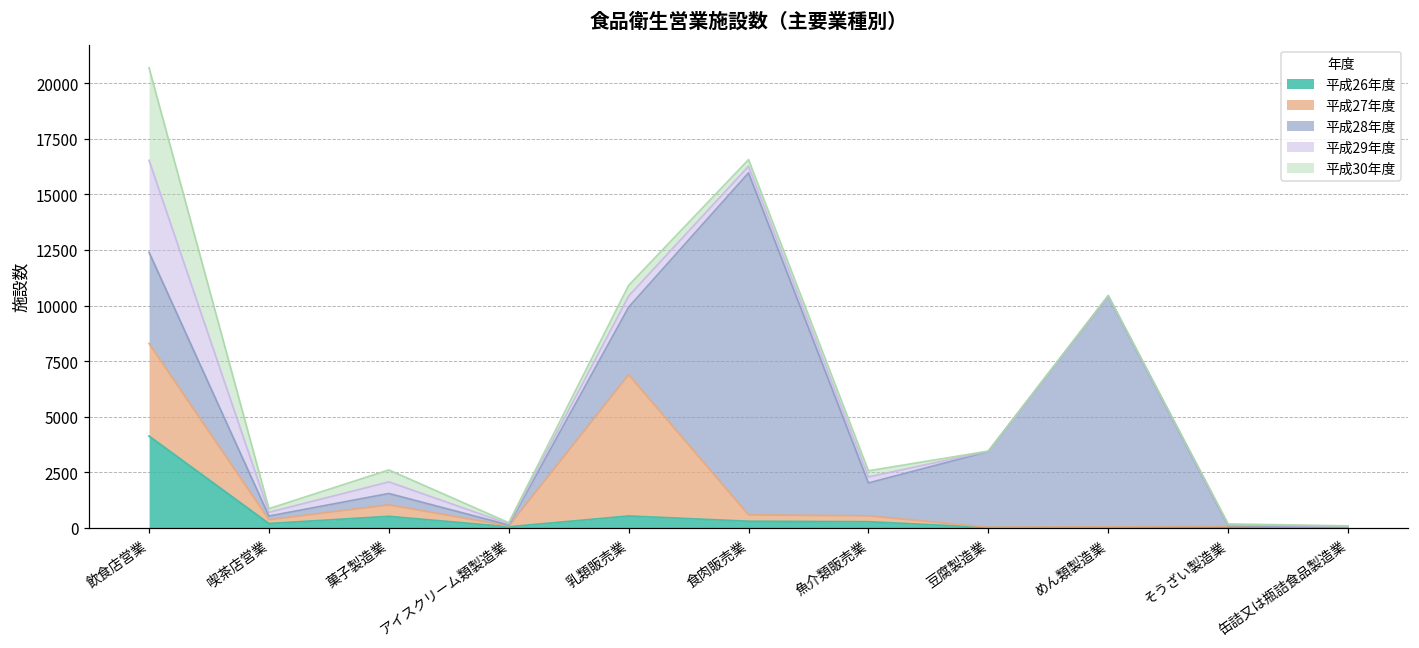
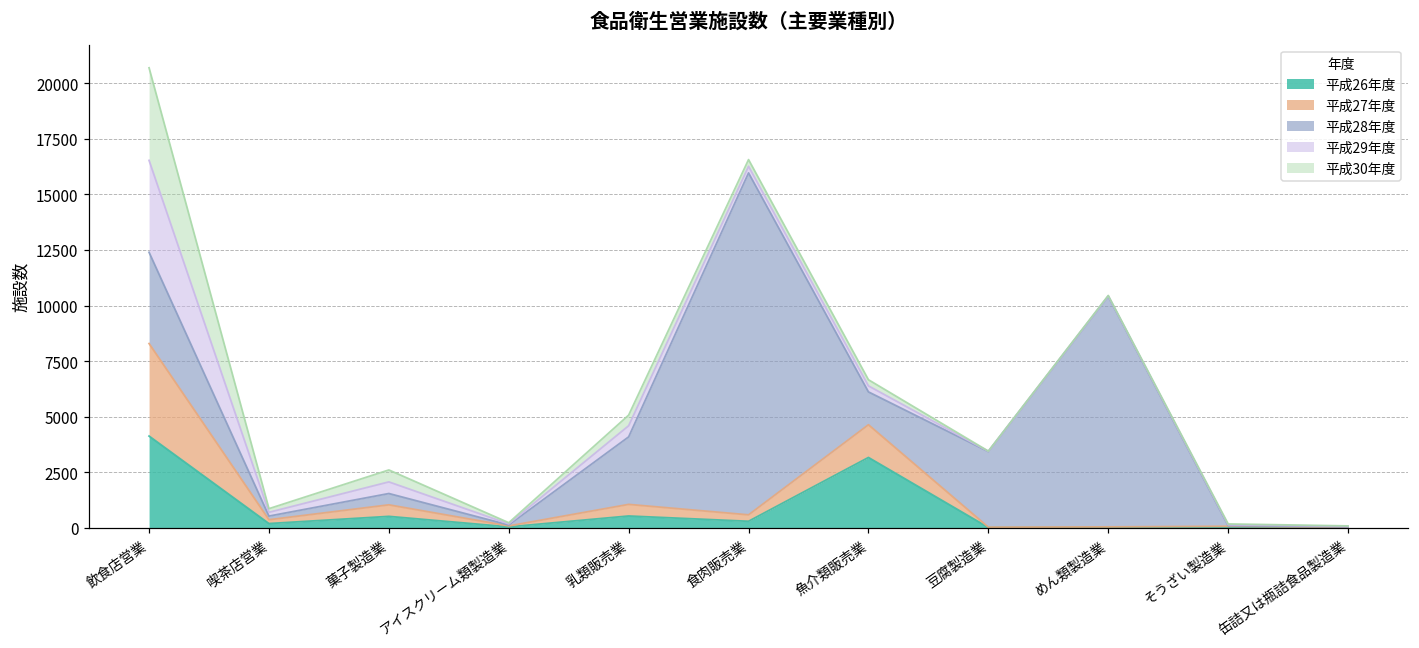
  {
    "平成26年度": {
      "飲食店営業": 4100,
      "喫茶店営業": 200,
      "菓子製造業": 500,
      "乳類販売業": 500,
      "食肉販売業": 300,
-     "魚介類販売業": 300
+     "魚介類販売業": 3200
    },
    "平成27年度": {
      "飲食店営業": 4200,
      "喫茶店営業": 200,
      "菓子製造業": 500,
-     "乳類販売業": 6400,
+     "乳類販売業": 500,
      "食肉販売業": 300,
-     "魚介類販売業": 300
+     "魚介類販売業": 1500
    },
    "平成28年度": {
      "飲食店営業": 4100,
      "喫茶店営業": 200,
      "菓子製造業": 500,
      "乳類販売業": 3000,
      "食肉販売業": 15400,
      "魚介類販売業": 1500
    }
  }
